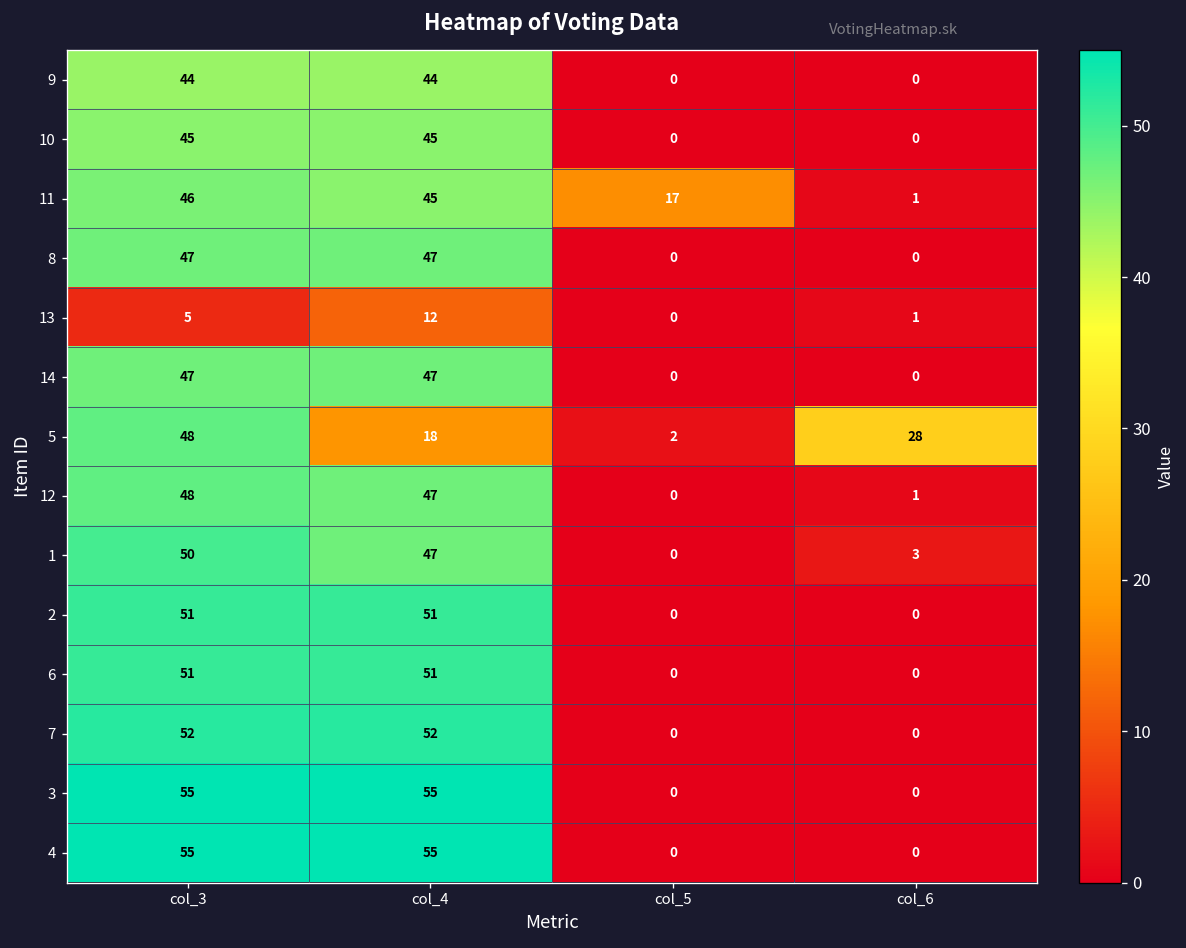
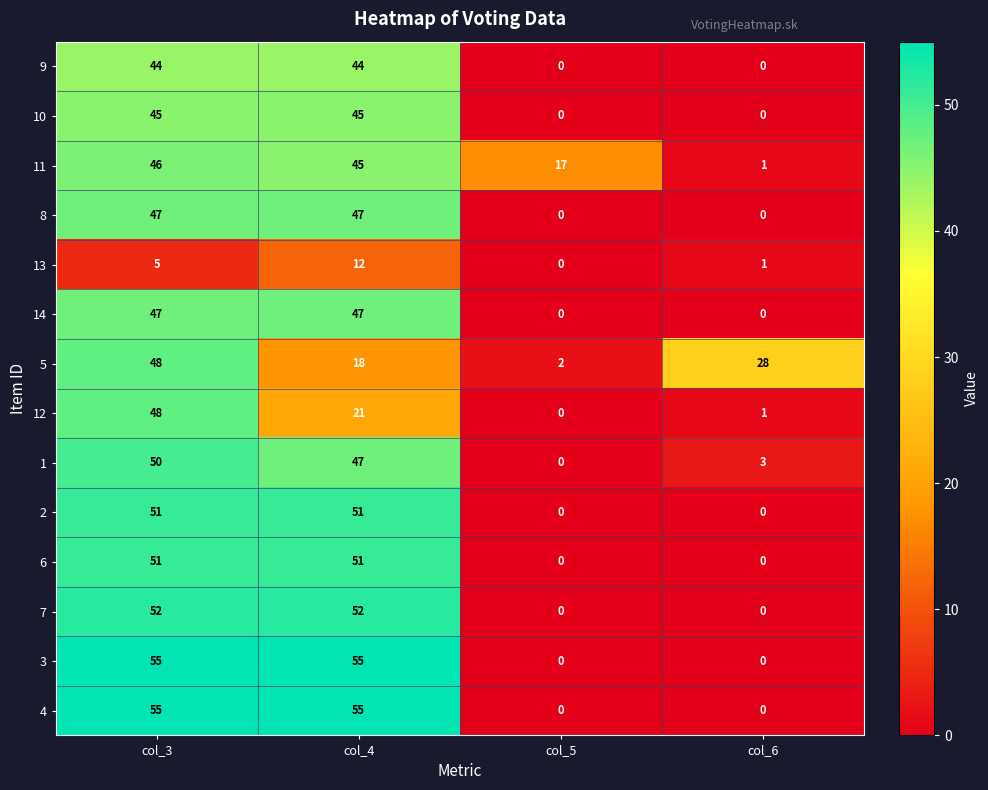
  {
    "9": {
      "col_3": 44,
      "col_4": 44,
      "col_5": 0,
      "col_6": 0
    },
    "10": {
      "col_3": 45,
      "col_4": 45,
      "col_5": 0,
      "col_6": 0
    },
    "11": {
      "col_3": 46,
      "col_4": 45,
      "col_5": 17,
      "col_6": 1
    },
    "8": {
      "col_3": 47,
      "col_4": 47,
      "col_5": 0,
      "col_6": 0
    },
    "13": {
      "col_3": 5,
      "col_4": 12,
      "col_5": 0,
      "col_6": 1
    },
    "14": {
      "col_3": 47,
      "col_4": 47,
      "col_5": 0,
      "col_6": 0
    },
    "5": {
      "col_3": 48,
      "col_4": 18,
      "col_5": 2,
      "col_6": 28
    },
    "12": {
      "col_3": 48,
-     "col_4": 47,
+     "col_4": 21,
      "col_5": 0,
      "col_6": 1
    },
    "1": {
      "col_3": 50,
      "col_4": 47,
      "col_5": 0,
      "col_6": 3
    },
    "2": {
      "col_3": 51,
      "col_4": 51,
      "col_5": 0,
      "col_6": 0
    },
    "6": {
      "col_3": 51,
      "col_4": 51,
      "col_5": 0,
      "col_6": 0
    },
    "7": {
      "col_3": 52,
      "col_4": 52,
      "col_5": 0,
      "col_6": 0
    },
    "3": {
      "col_3": 55,
      "col_4": 55,
      "col_5": 0,
      "col_6": 0
    },
    "4": {
      "col_3": 55,
      "col_4": 55,
      "col_5": 0,
      "col_6": 0
    }
  }
